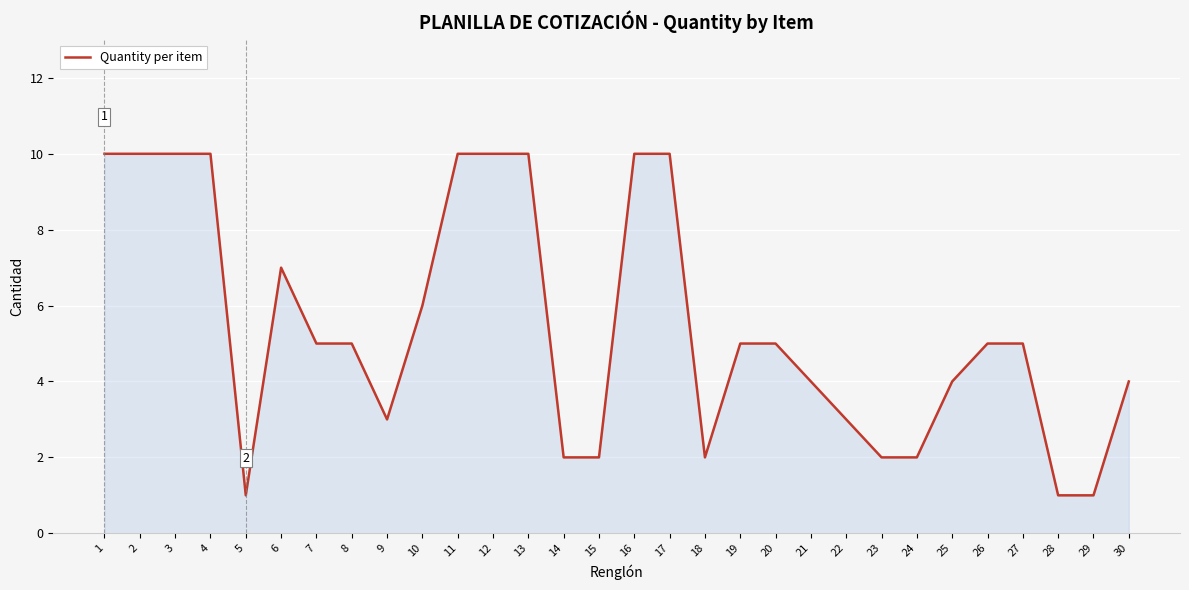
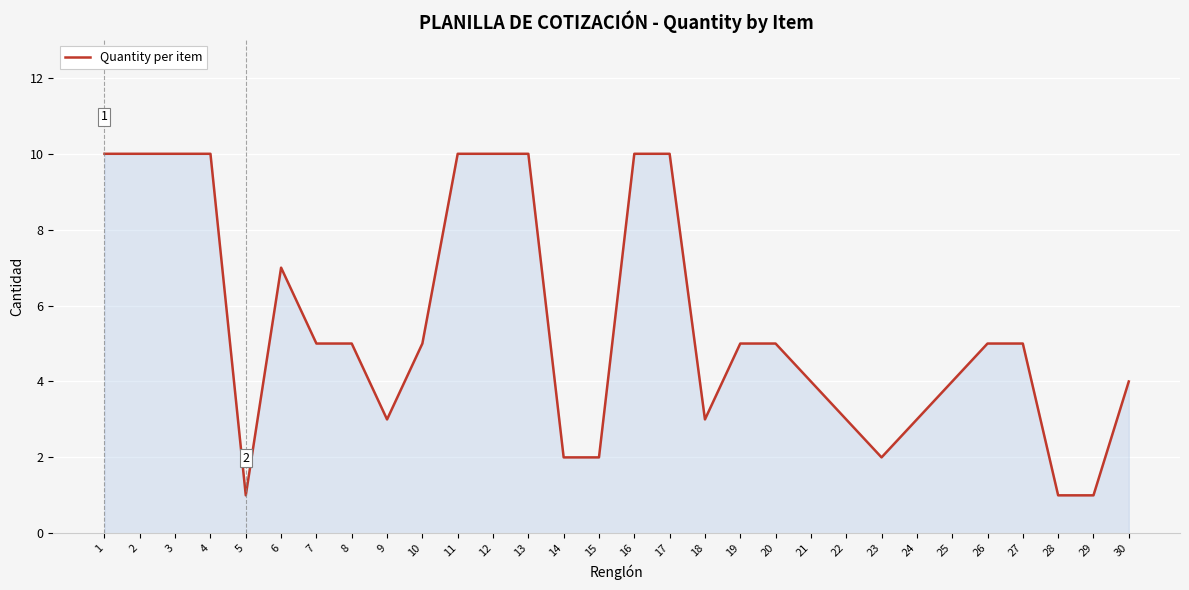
  {
    "1": 10,
    "2": 10,
    "3": 10,
    "4": 10,
    "5": 1,
    "6": 7,
    "7": 5,
    "8": 5,
    "9": 3,
-   "10": 6,
+   "10": 5,
    "11": 10,
    "12": 10,
    "13": 10,
    "14": 2,
    "15": 2,
    "16": 10,
    "17": 10,
-   "18": 2,
+   "18": 3,
    "19": 5,
    "20": 5,
    "21": 4,
    "22": 3,
    "23": 2,
-   "24": 2,
+   "24": 3,
    "25": 4,
    "26": 5,
    "27": 5,
    "28": 1,
    "29": 1,
    "30": 4
  }
